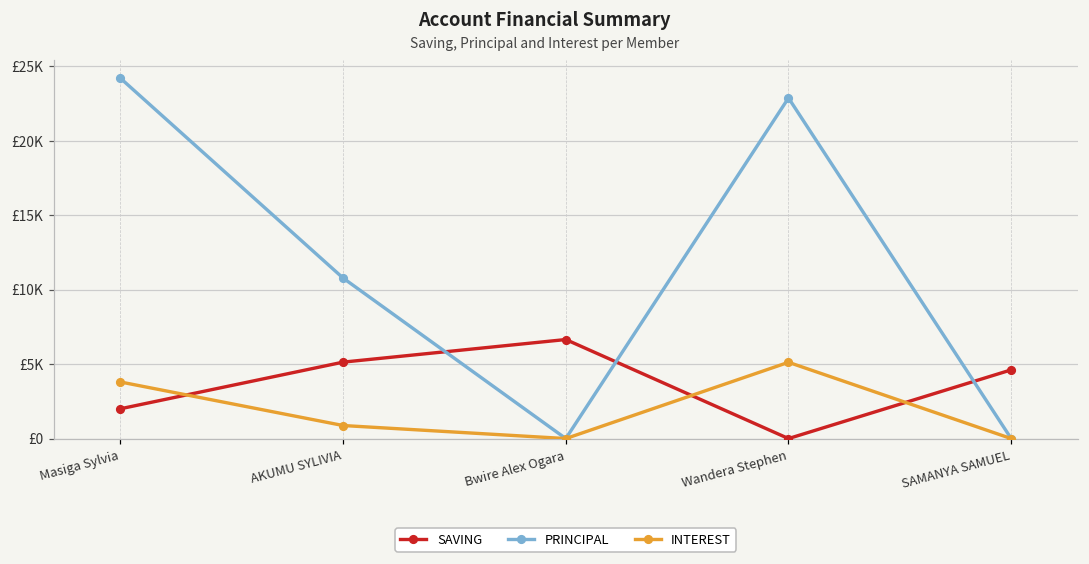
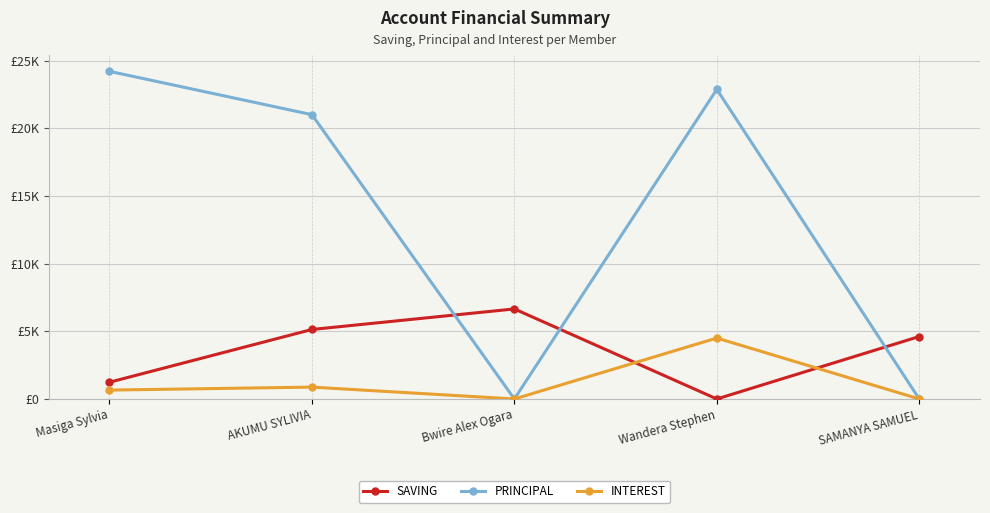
  {
    "SAVING": {
-     "Masiga Sylvia": "£2000",
+     "Masiga Sylvia": "£1200",
      "AKUMU SYLIVIA": "£5100",
      "Bwire Alex Ogara": "£6700",
      "Wandera Stephen": "£0",
      "SAMANYA SAMUEL": "£4600"
    },
    "PRINCIPAL": {
      "Masiga Sylvia": "£24200",
-     "AKUMU SYLIVIA": "£10800",
+     "AKUMU SYLIVIA": "£21000",
      "Wandera Stephen": "£22900"
    },
    "INTEREST": {
-     "Masiga Sylvia": "£3800",
+     "Masiga Sylvia": "£700",
      "AKUMU SYLIVIA": "£900",
-     "Wandera Stephen": "£5100"
+     "Wandera Stephen": "£4500"
    }
  }
